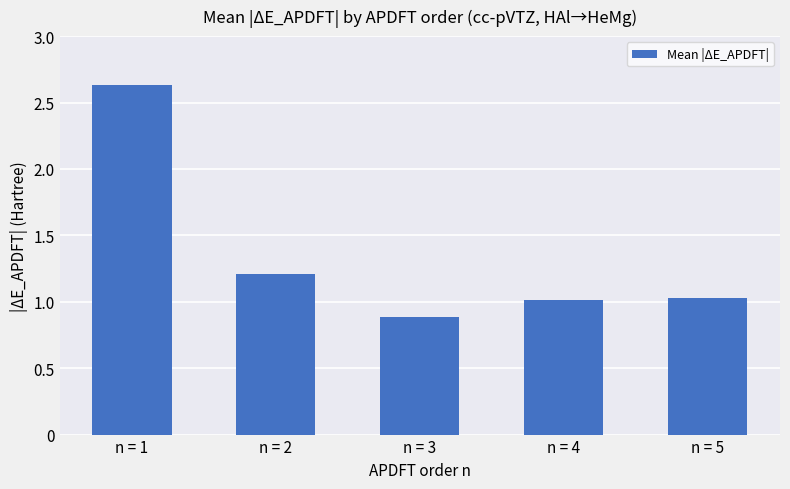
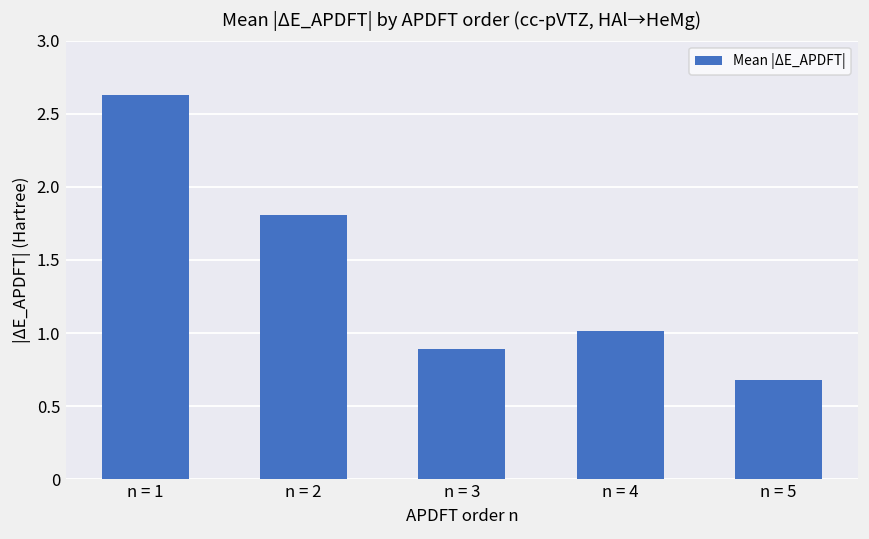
  {
    "n = 1": 2.63,
-   "n = 2": 1.21,
+   "n = 2": 1.81,
    "n = 3": 0.89,
    "n = 4": 1.01,
-   "n = 5": 1.03
+   "n = 5": 0.68
  }
